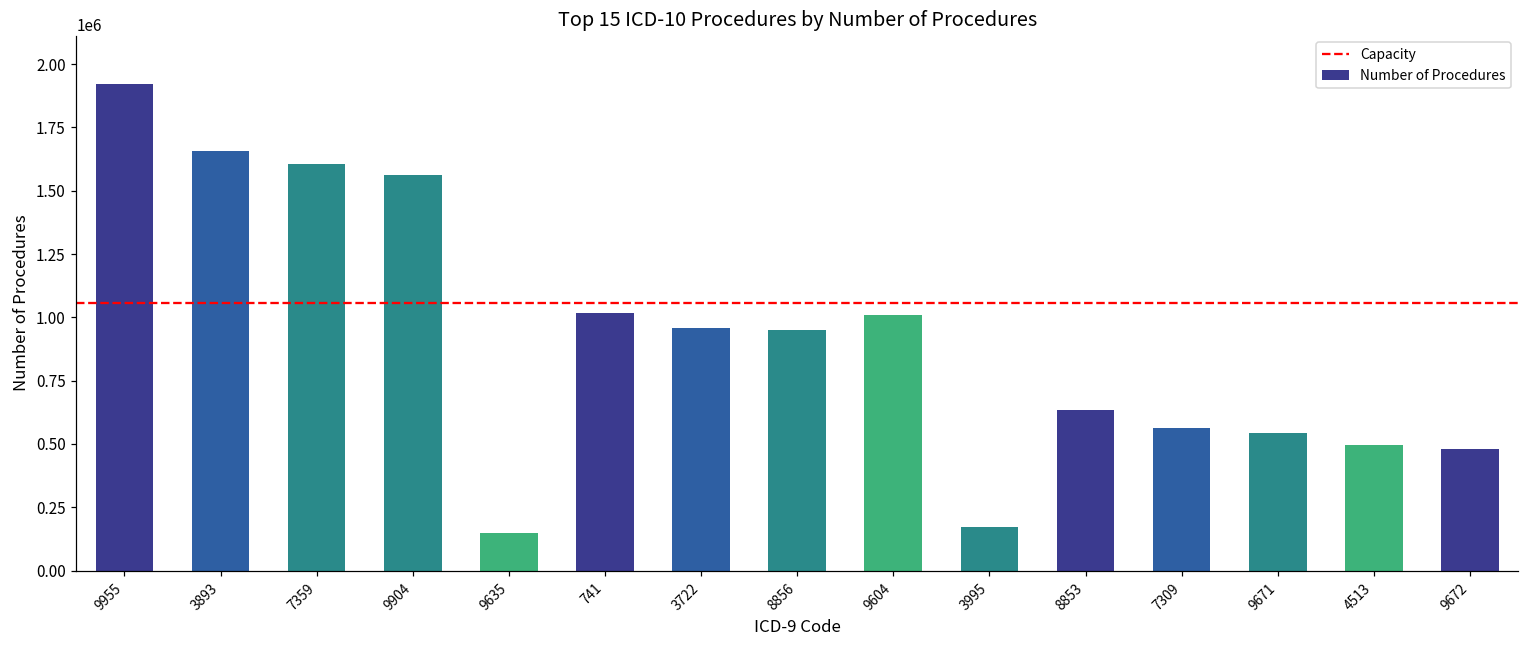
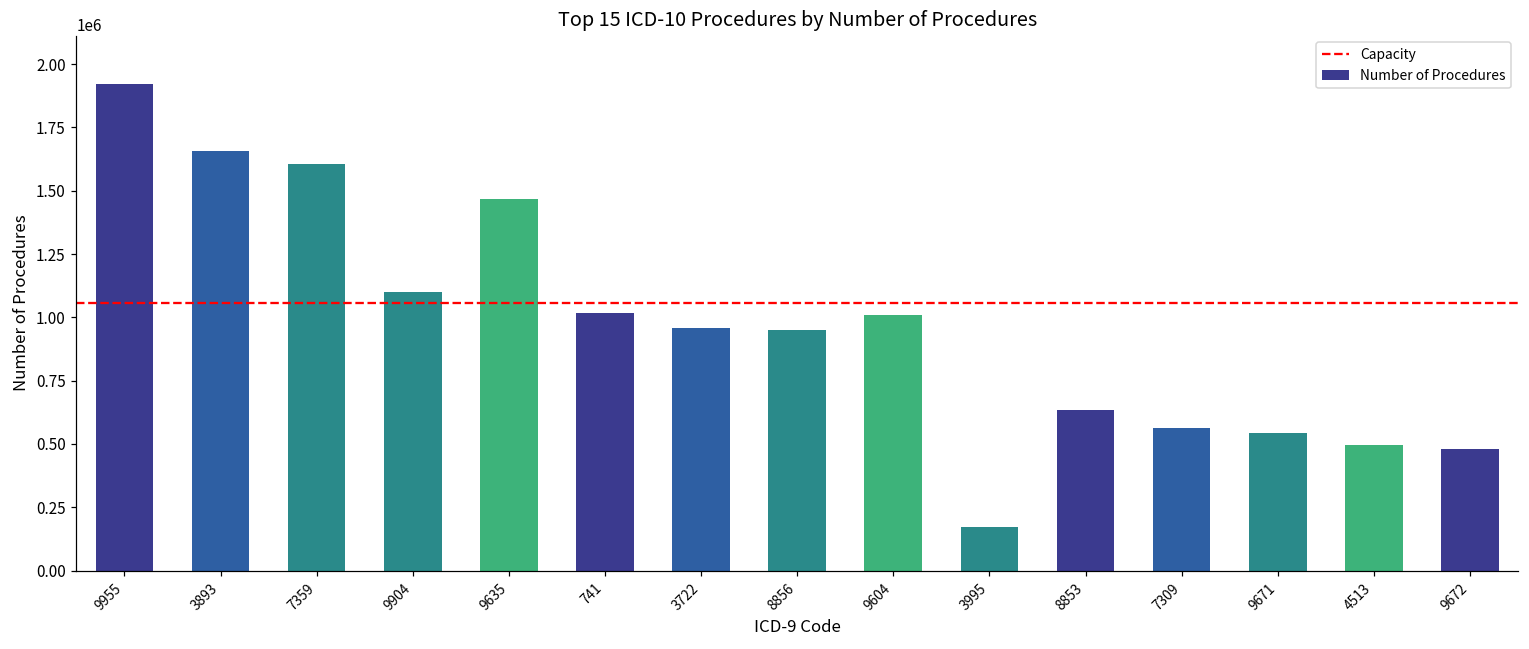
  {
    "9955": 1920000,
    "3893": 1660000,
    "7359": 1600000,
-   "9904": 1560000,
-   "9635": 150000,
+   "9904": 1100000,
+   "9635": 1470000,
    "741": 1020000,
    "3722": 960000,
    "8856": 950000,
    "9604": 1010000,
    "3995": 170000,
    "8853": 630000,
    "7309": 560000,
    "9671": 540000,
    "4513": 500000,
    "9672": 480000
  }
